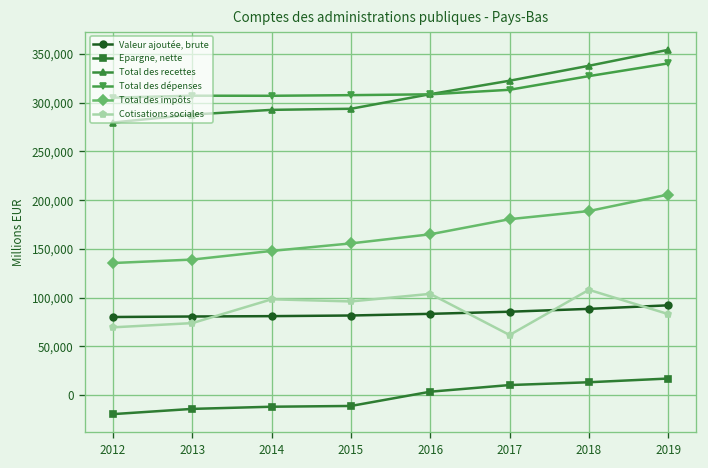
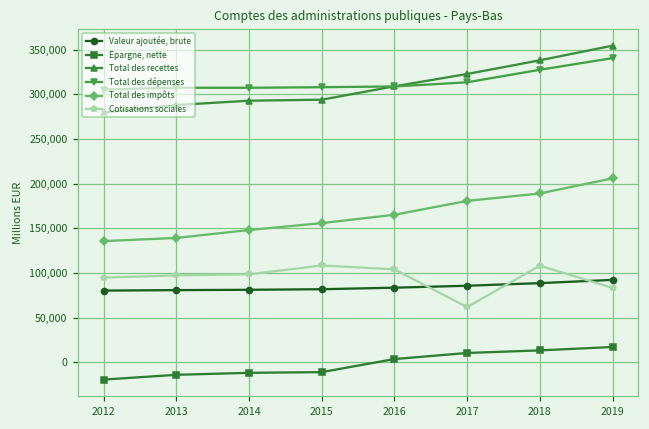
  {
    "Cotisations sociales": {
-     "2012": "70,000",
-     "2013": "70,000",
+     "2012": "90,000",
+     "2013": "100,000",
      "2014": "100,000",
-     "2015": "100,000",
+     "2015": "110,000",
      "2016": "100,000",
      "2017": "60,000",
      "2018": "110,000",
      "2019": "80,000"
    }
  }
